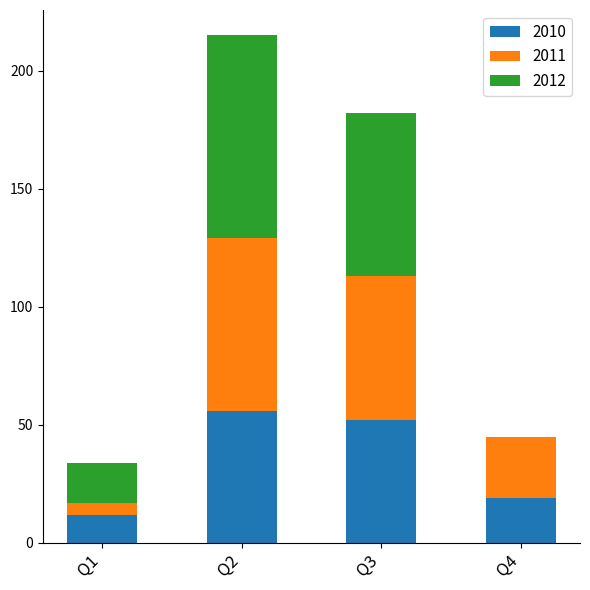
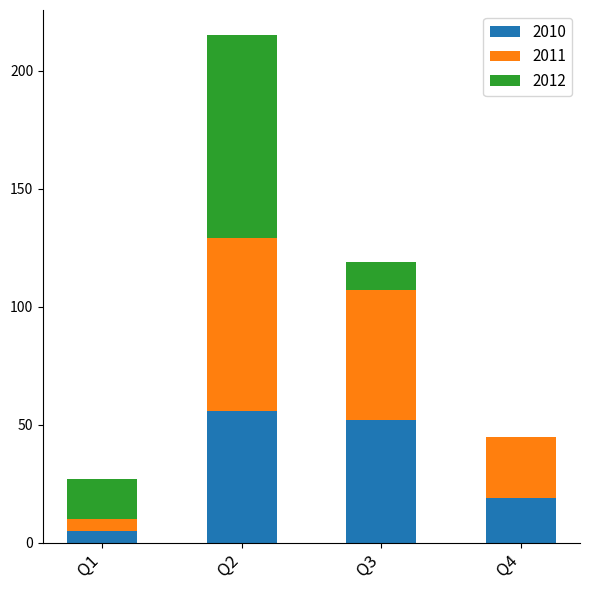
  {
    "2010": {
-     "Q1": 12,
+     "Q1": 5,
      "Q2": 56,
      "Q3": 52,
      "Q4": 19
    },
    "2011": {
      "Q1": 5,
      "Q2": 73,
-     "Q3": 61,
+     "Q3": 55,
      "Q4": 26
    },
    "2012": {
      "Q1": 17,
      "Q2": 86,
-     "Q3": 69,
+     "Q3": 12,
      "Q4": 0
    }
  }
